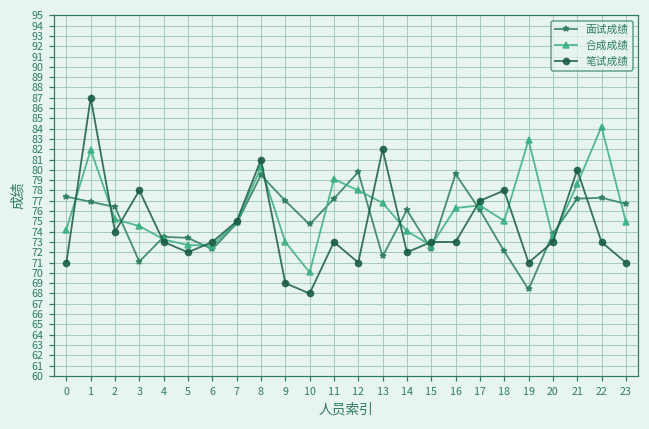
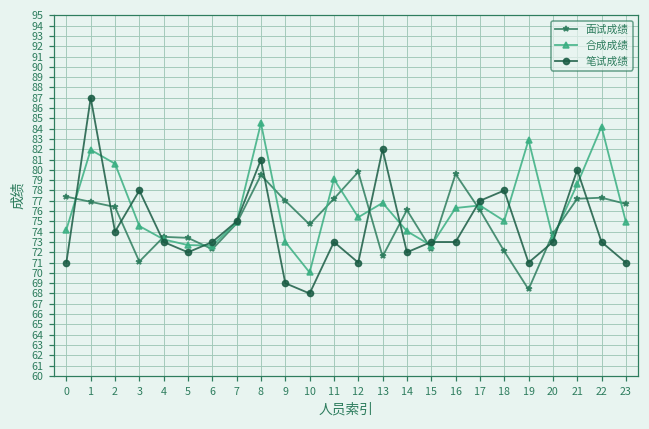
  {
    "合成成绩": {
      "0": 74,
      "1": 82,
-     "2": 75,
+     "2": 81,
      "3": 75,
      "5": 73,
      "6": 73,
-     "8": 80,
+     "8": 85,
      "9": 73,
      "10": 70,
      "11": 79,
-     "12": 78,
+     "12": 75,
      "13": 77,
      "14": 74,
      "15": 73,
      "16": 76,
      "17": 77,
      "18": 75,
      "19": 83,
      "20": 73,
      "21": 79,
      "22": 84,
      "23": 75
    }
  }
